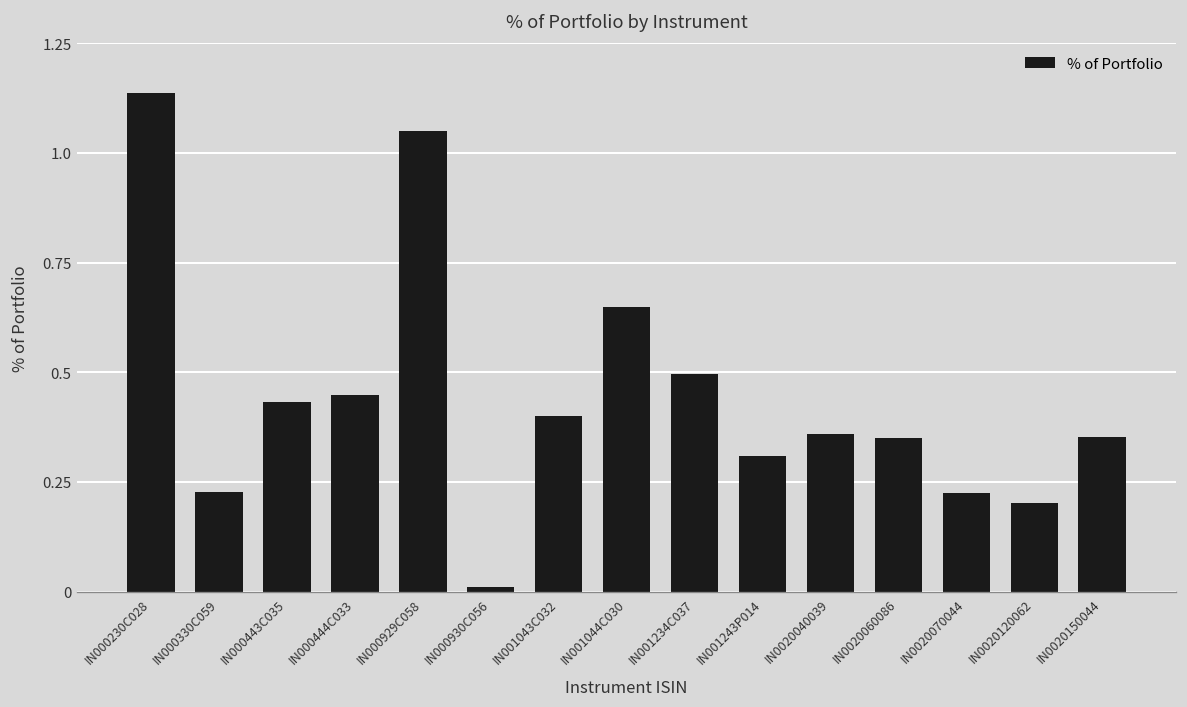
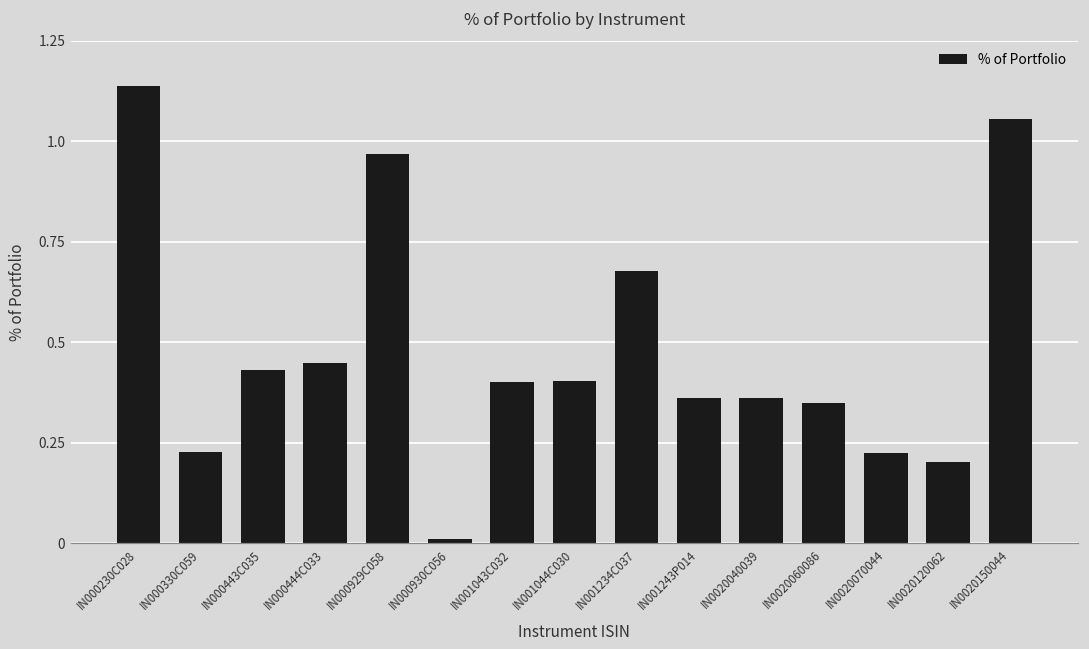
  {
    "IN000230C028": 1.14,
    "IN000330C059": 0.23,
    "IN000443C035": 0.43,
    "IN000444C033": 0.45,
-   "IN000929C058": 1.05,
+   "IN000929C058": 0.97,
    "IN000930C056": 0.01,
    "IN001043C032": 0.40,
-   "IN001044C030": 0.65,
-   "IN001234C037": 0.50,
-   "IN001243P014": 0.31,
+   "IN001044C030": 0.40,
+   "IN001234C037": 0.68,
+   "IN001243P014": 0.36,
    "IN0020040039": 0.36,
    "IN0020060086": 0.35,
    "IN0020070044": 0.23,
    "IN0020120062": 0.20,
-   "IN0020150044": 0.35
+   "IN0020150044": 1.06
  }
